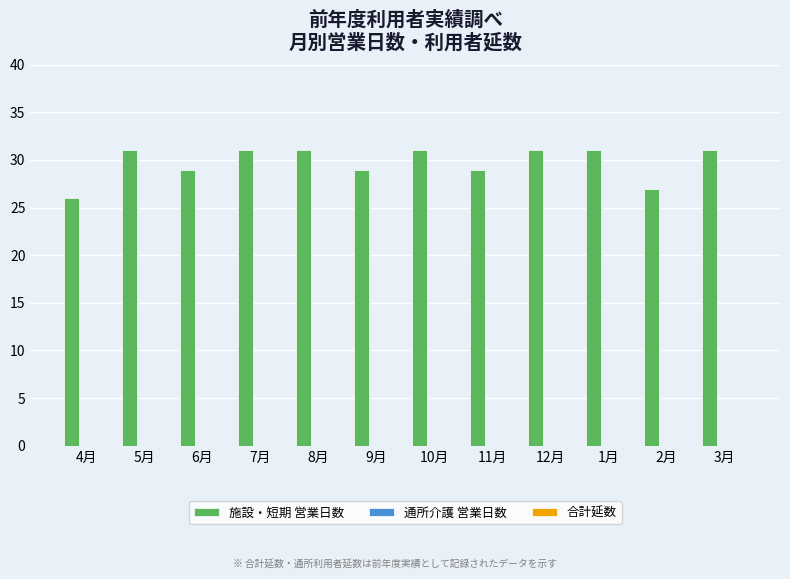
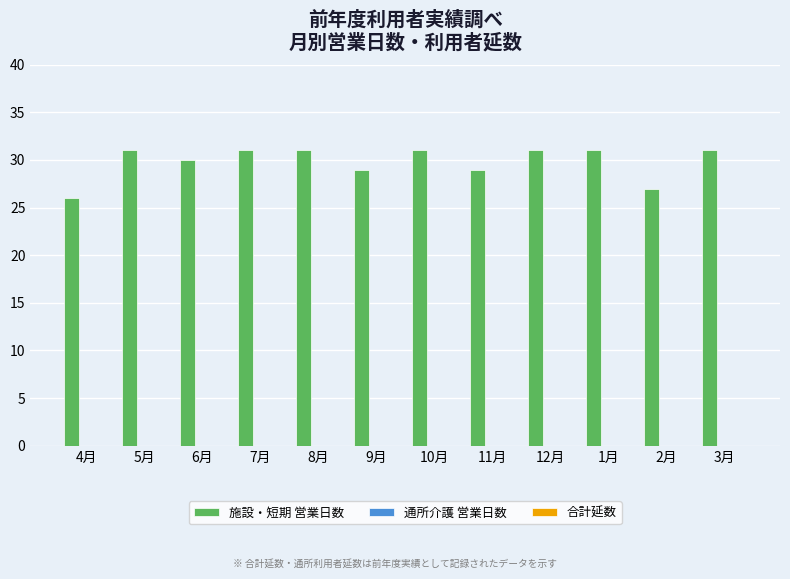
  {
    "施設・短期 営業日数": {
      "4月": 26,
      "5月": 31,
-     "6月": 29,
+     "6月": 30,
      "7月": 31,
      "8月": 31,
      "9月": 29,
      "10月": 31,
      "11月": 29,
      "12月": 31,
      "1月": 31,
      "2月": 27,
      "3月": 31
    },
    "通所介護 営業日数": {
      "4月": 0,
      "5月": 0,
      "6月": 0,
      "7月": 0,
      "8月": 0,
      "9月": 0,
      "10月": 0,
      "11月": 0,
      "12月": 0,
      "1月": 0,
      "2月": 0,
      "3月": 0
    },
    "合計延数": {
      "4月": 0,
      "5月": 0,
      "6月": 0,
      "7月": 0,
      "8月": 0,
      "9月": 0,
      "10月": 0,
      "11月": 0,
      "12月": 0,
      "1月": 0,
      "2月": 0,
      "3月": 0
    }
  }
